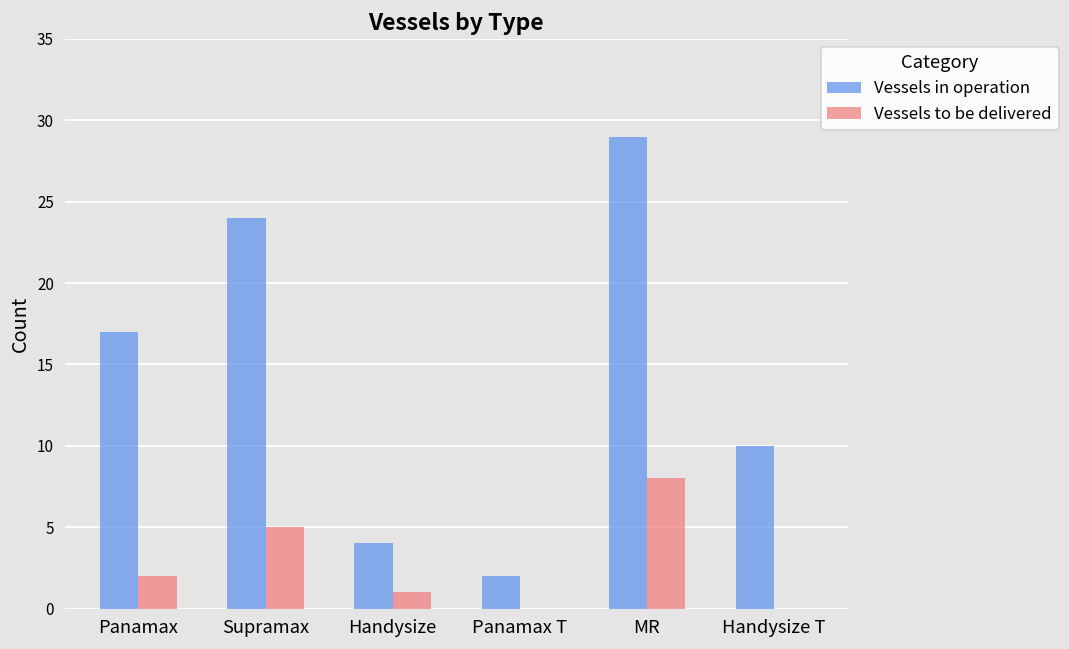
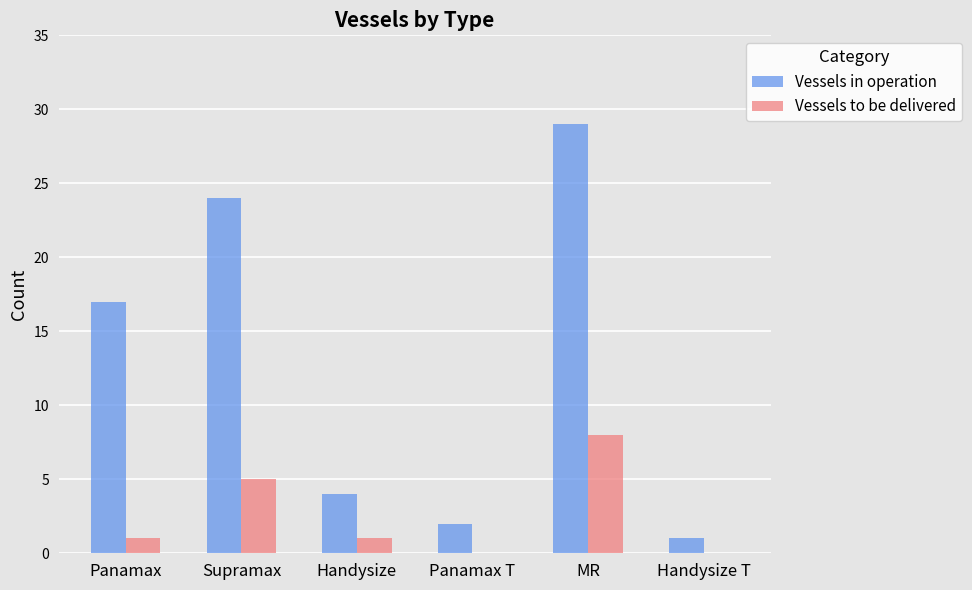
  {
    "Vessels in operation": {
      "Panamax": 17,
      "Supramax": 24,
      "Handysize": 4,
      "Panamax T": 2,
      "MR": 29,
-     "Handysize T": 10
+     "Handysize T": 1
    },
    "Vessels to be delivered": {
-     "Panamax": 2,
+     "Panamax": 1,
      "Supramax": 5,
      "Handysize": 1,
      "Panamax T": 0,
      "MR": 8,
      "Handysize T": 0
    }
  }
